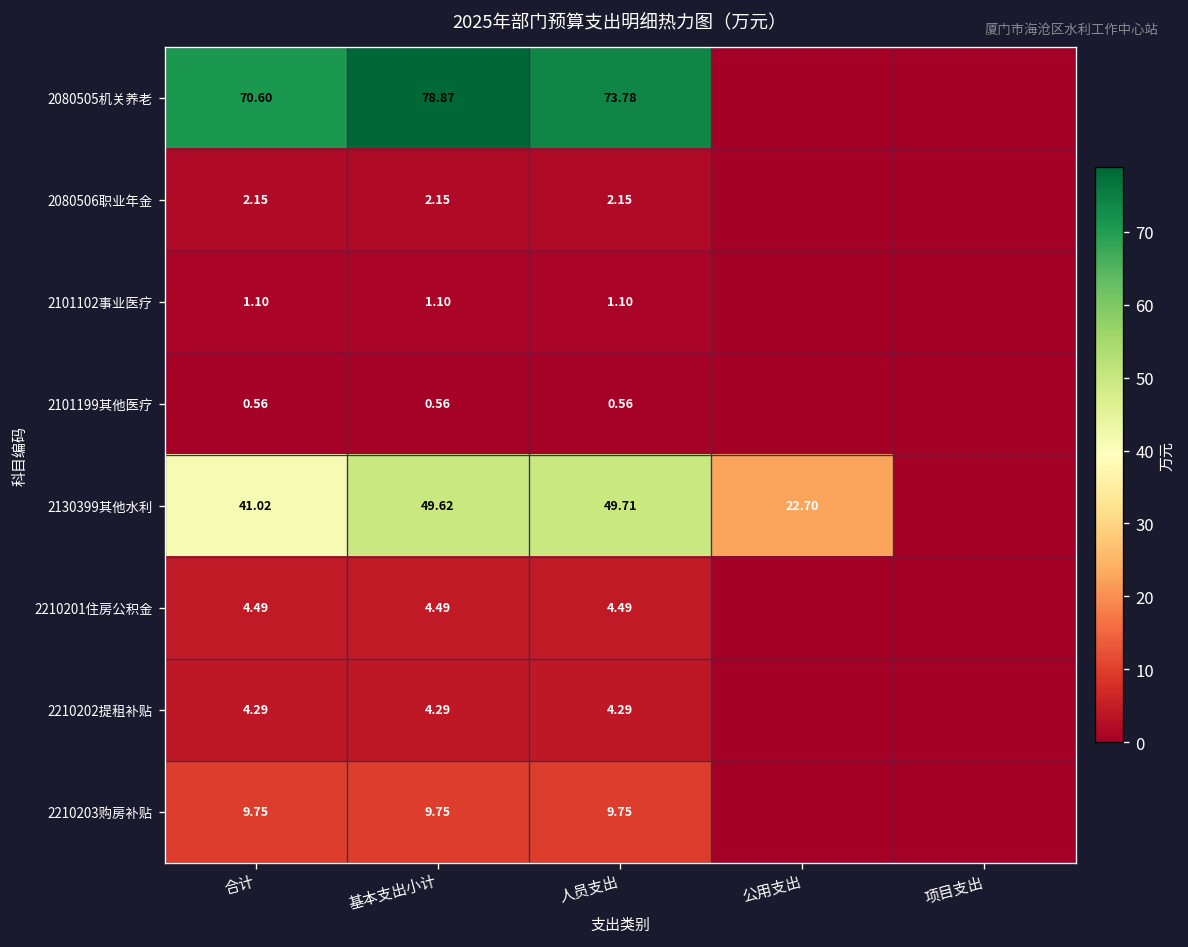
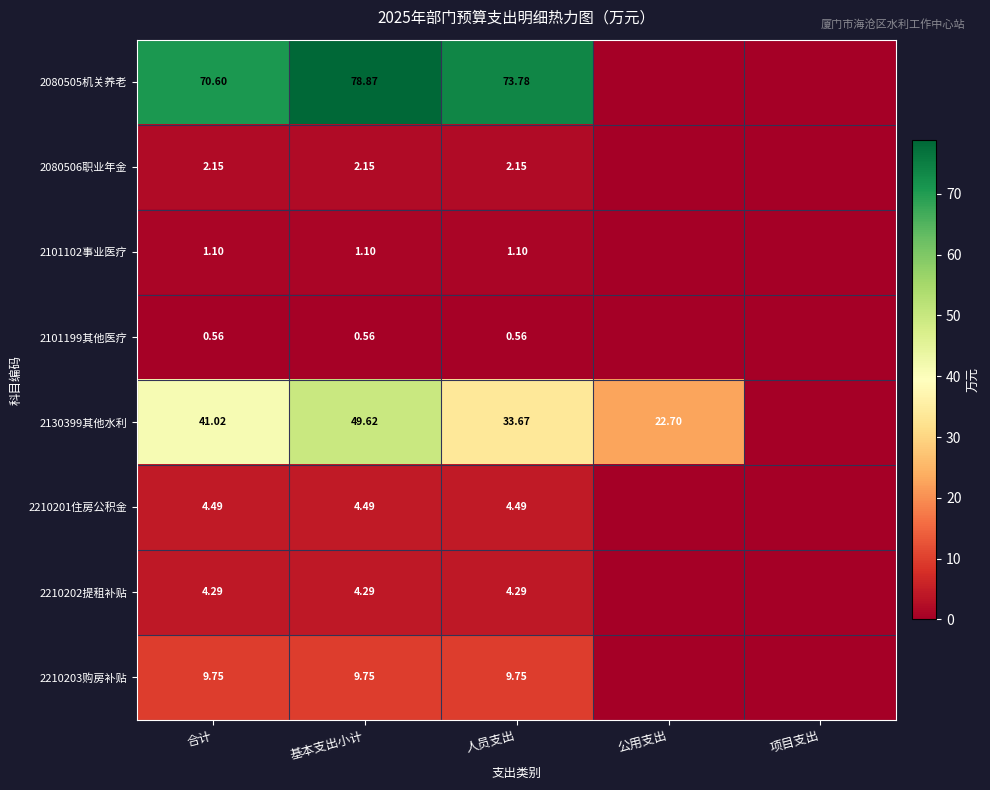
  {
    "2080505机关养老": {
      "合计": 70.60,
      "基本支出小计": 78.87,
      "人员支出": 73.78
    },
    "2080506职业年金": {
      "合计": 2.15,
      "基本支出小计": 2.15,
      "人员支出": 2.15
    },
    "2101102事业医疗": {
      "合计": 1.10,
      "基本支出小计": 1.10,
      "人员支出": 1.10
    },
    "2101199其他医疗": {
      "合计": 0.56,
      "基本支出小计": 0.56,
      "人员支出": 0.56
    },
    "2130399其他水利": {
      "合计": 41.02,
      "基本支出小计": 49.62,
-     "人员支出": 49.71,
+     "人员支出": 33.67,
      "公用支出": 22.70
    },
    "2210201住房公积金": {
      "合计": 4.49,
      "基本支出小计": 4.49,
      "人员支出": 4.49
    },
    "2210202提租补贴": {
      "合计": 4.29,
      "基本支出小计": 4.29,
      "人员支出": 4.29
    },
    "2210203购房补贴": {
      "合计": 9.75,
      "基本支出小计": 9.75,
      "人员支出": 9.75
    }
  }
